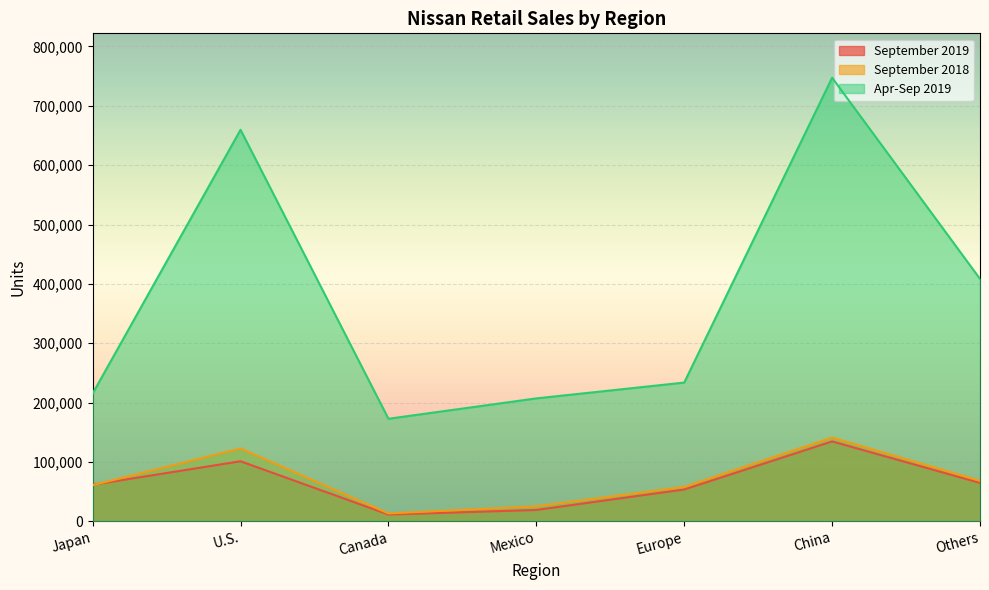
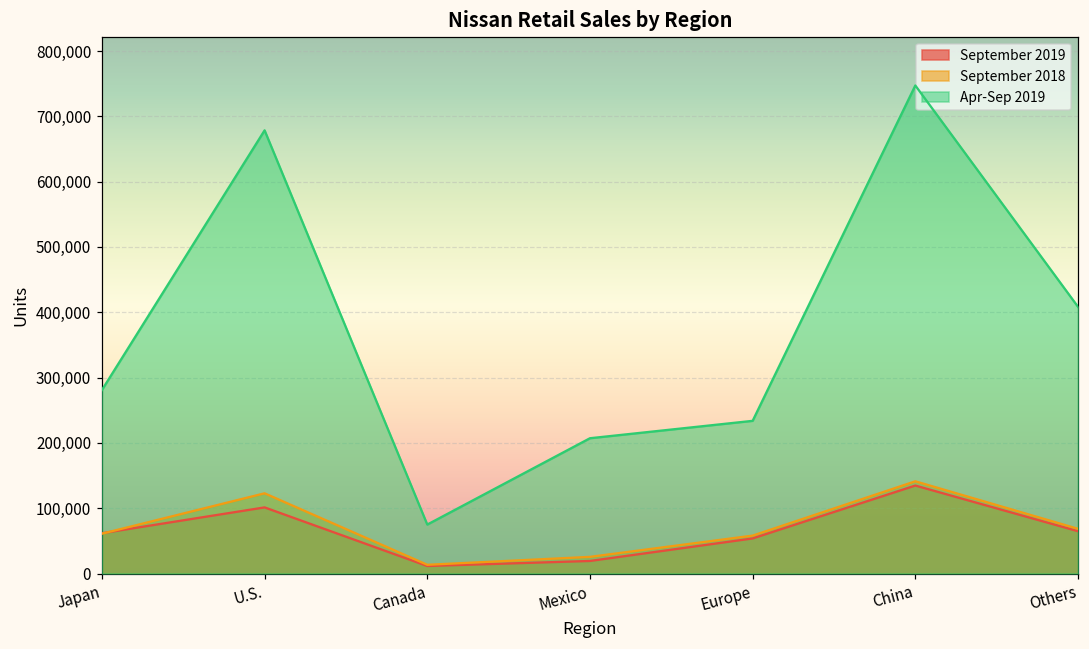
  {
    "September 2019": {
      "U.S.": "100,000",
      "Mexico": "20,000",
      "Europe": "50,000",
      "China": "130,000"
    },
    "September 2018": {
      "U.S.": "120,000",
      "Mexico": "30,000",
      "Europe": "60,000",
      "China": "140,000"
    },
    "Apr-Sep 2019": {
-     "Japan": "220,000",
-     "U.S.": "660,000",
-     "Canada": "170,000",
+     "Japan": "280,000",
+     "U.S.": "680,000",
+     "Canada": "70,000",
      "Mexico": "210,000",
      "Europe": "230,000",
      "China": "750,000",
      "Others": "410,000"
    }
  }
